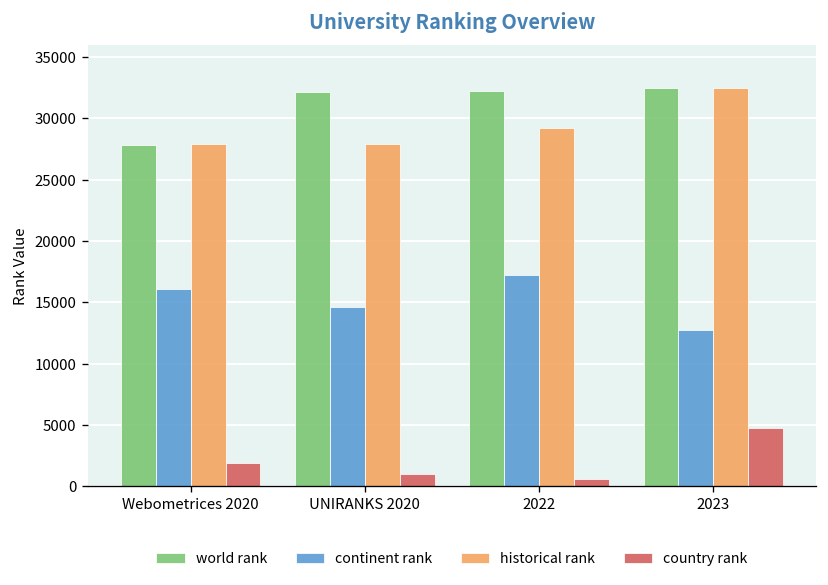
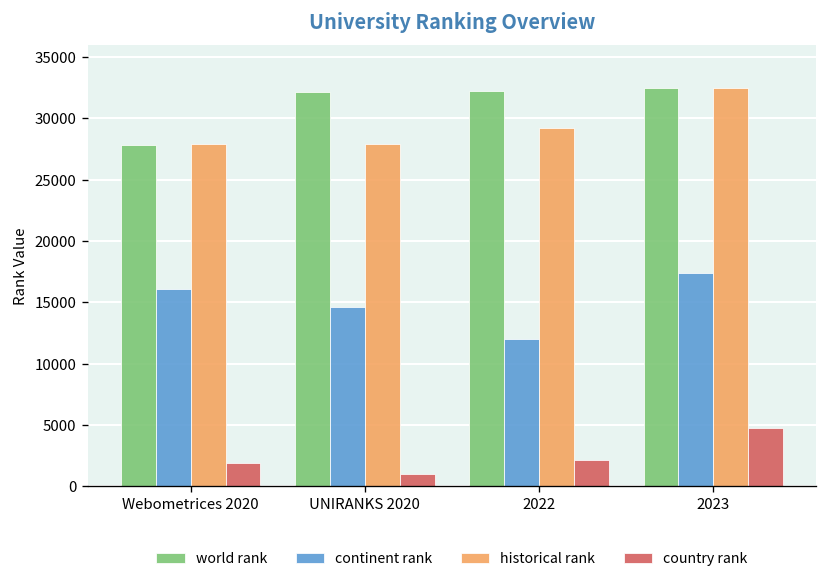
  {
    "world rank": {
      "Webometrices 2020": 27800,
      "UNIRANKS 2020": 32200,
      "2022": 32200,
      "2023": 32500
    },
    "continent rank": {
      "Webometrices 2020": 16100,
      "UNIRANKS 2020": 14600,
-     "2022": 17200,
-     "2023": 12700
+     "2022": 12000,
+     "2023": 17400
    },
    "historical rank": {
      "Webometrices 2020": 27900,
      "UNIRANKS 2020": 27900,
      "2022": 29300,
      "2023": 32500
    },
    "country rank": {
      "Webometrices 2020": 1900,
      "UNIRANKS 2020": 1000,
-     "2022": 500,
+     "2022": 2200,
      "2023": 4800
    }
  }
